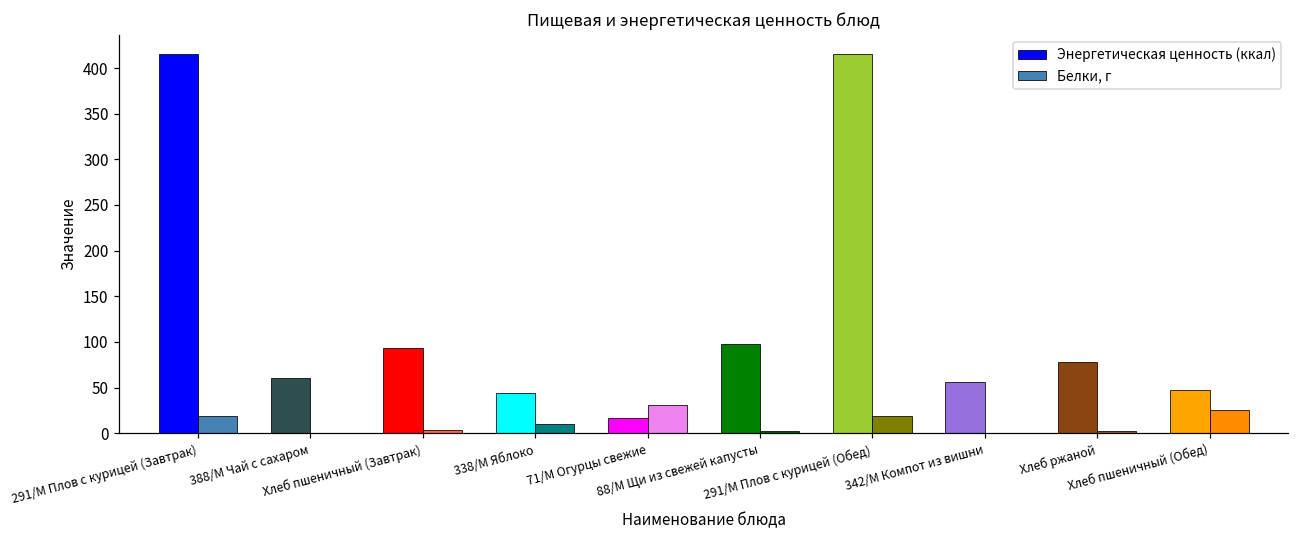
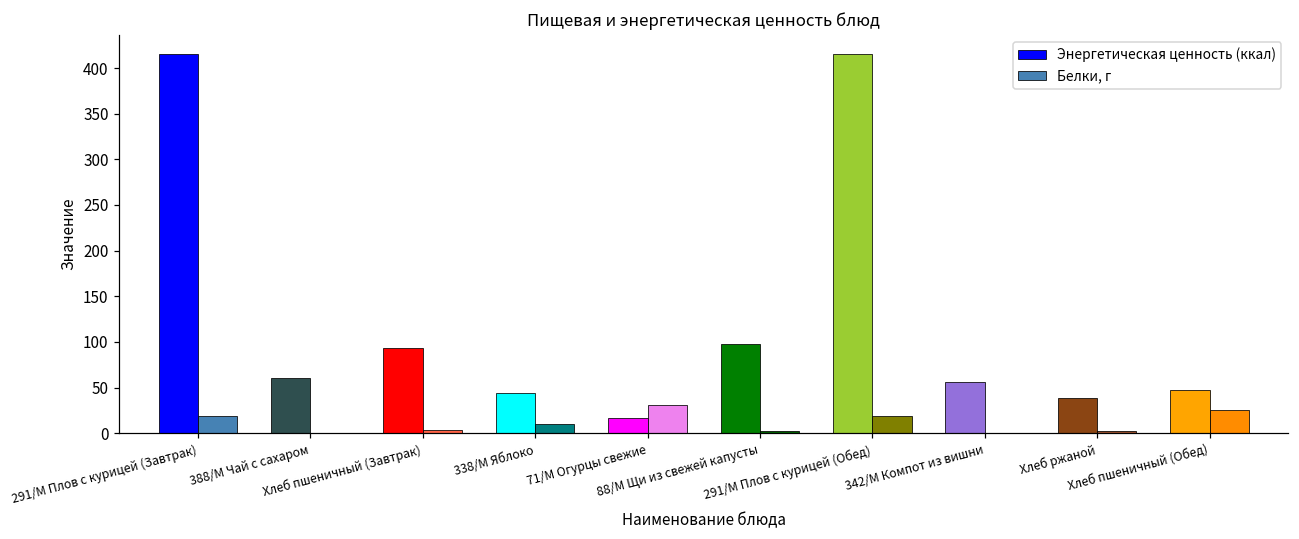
  {
    "Энергетическая ценность (ккал)": {
      "291/М Плов с курицей (Завтрак)": 420,
      "388/М Чай с сахаром": 60,
      "Хлеб пшеничный (Завтрак)": 90,
      "338/М Яблоко": 40,
      "71/М Огурцы свежие": 20,
      "88/М Щи из свежей капусты": 100,
      "291/М Плов с курицей (Обед)": 420,
      "342/М Компот из вишни": 60,
-     "Хлеб ржаной": 80,
+     "Хлеб ржаной": 40,
      "Хлеб пшеничный (Обед)": 50
    },
    "Белки, г": {
      "291/М Плов с курицей (Завтрак)": 20,
      "Хлеб пшеничный (Завтрак)": 0,
      "338/М Яблоко": 10,
      "71/М Огурцы свежие": 30,
      "291/М Плов с курицей (Обед)": 20,
      "Хлеб пшеничный (Обед)": 30
    }
  }
